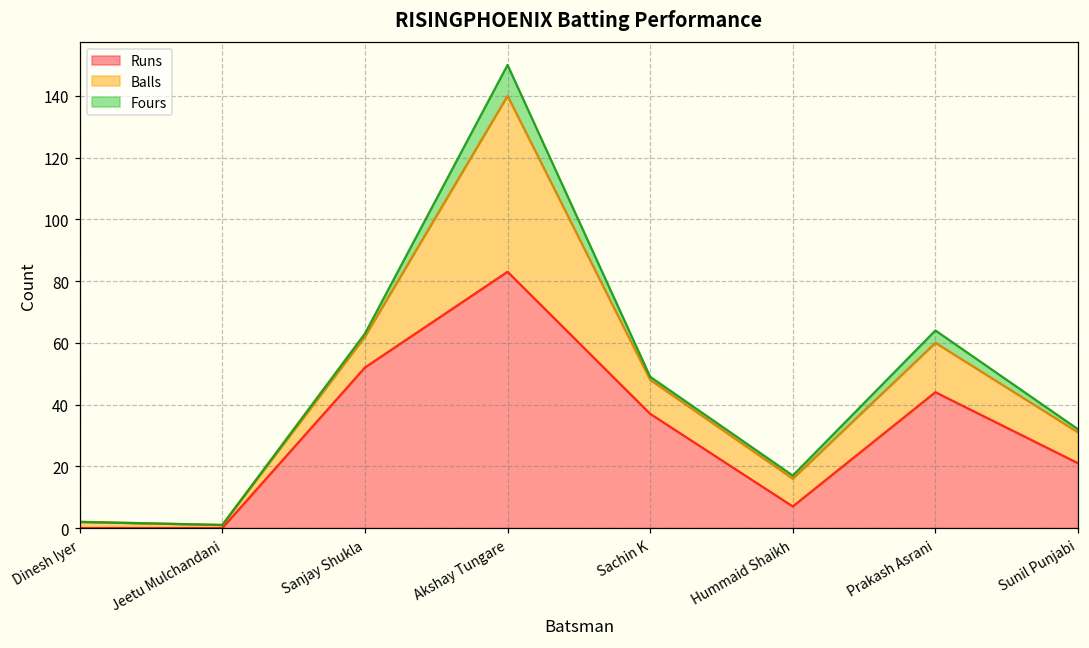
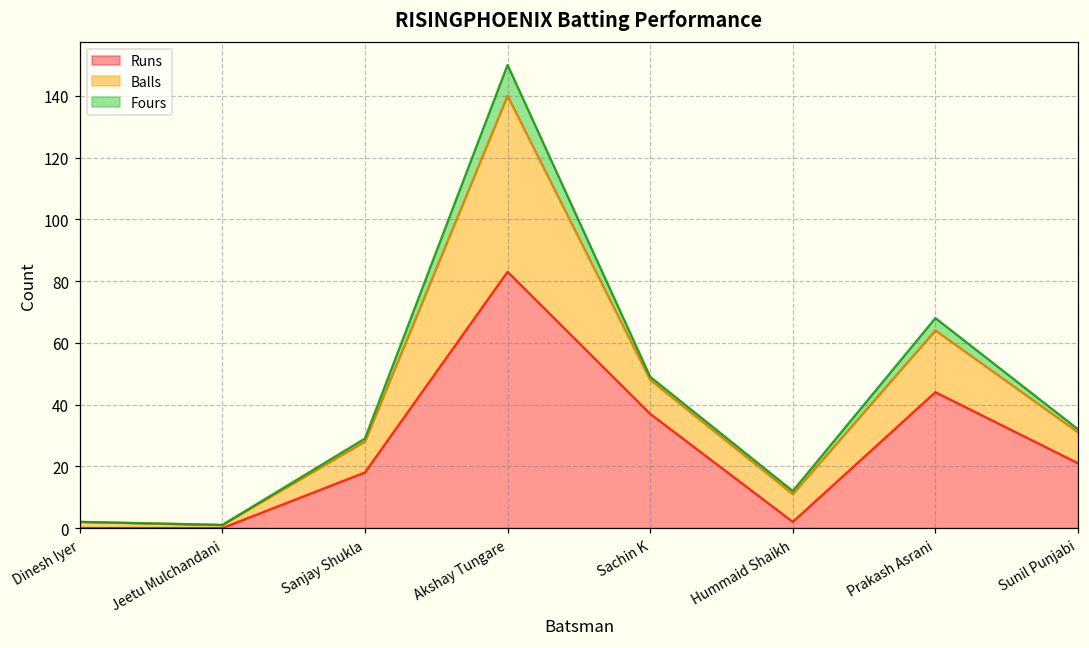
  {
    "Runs": {
      "Dinesh Iyer": 0,
      "Jeetu Mulchandani": 0,
-     "Sanjay Shukla": 52,
+     "Sanjay Shukla": 18,
      "Akshay Tungare": 83,
      "Sachin K": 37,
-     "Hummaid Shaikh": 7,
+     "Hummaid Shaikh": 2,
      "Prakash Asrani": 44,
      "Sunil Punjabi": 21
    },
    "Balls": {
      "Sanjay Shukla": 10,
      "Akshay Tungare": 57,
      "Sachin K": 11,
      "Hummaid Shaikh": 9,
-     "Prakash Asrani": 16,
+     "Prakash Asrani": 20,
      "Sunil Punjabi": 10
    },
    "Fours": {
      "Sanjay Shukla": 1,
      "Akshay Tungare": 10,
      "Sachin K": 1,
      "Hummaid Shaikh": 1,
      "Prakash Asrani": 4,
      "Sunil Punjabi": 1
    }
  }
